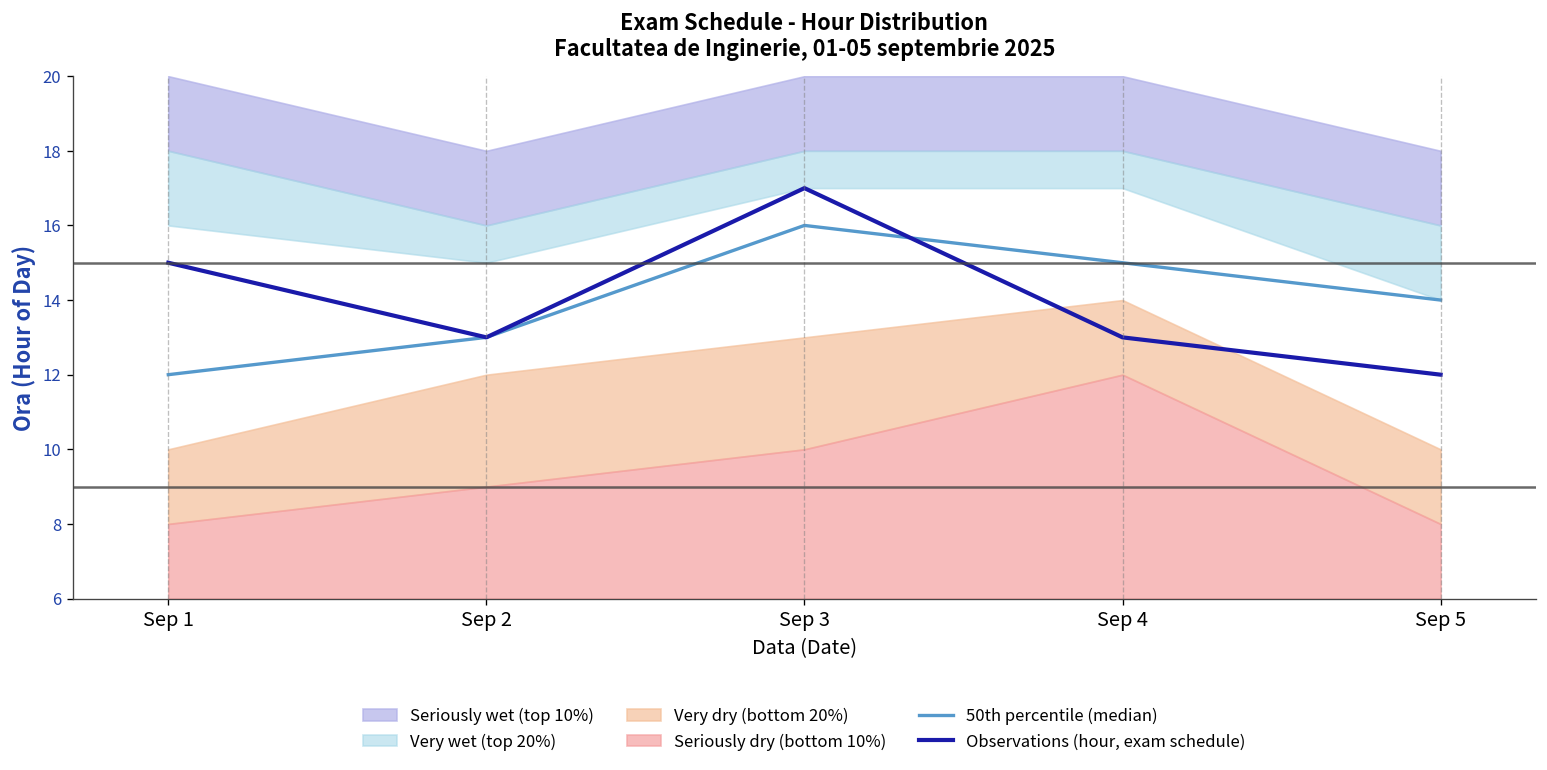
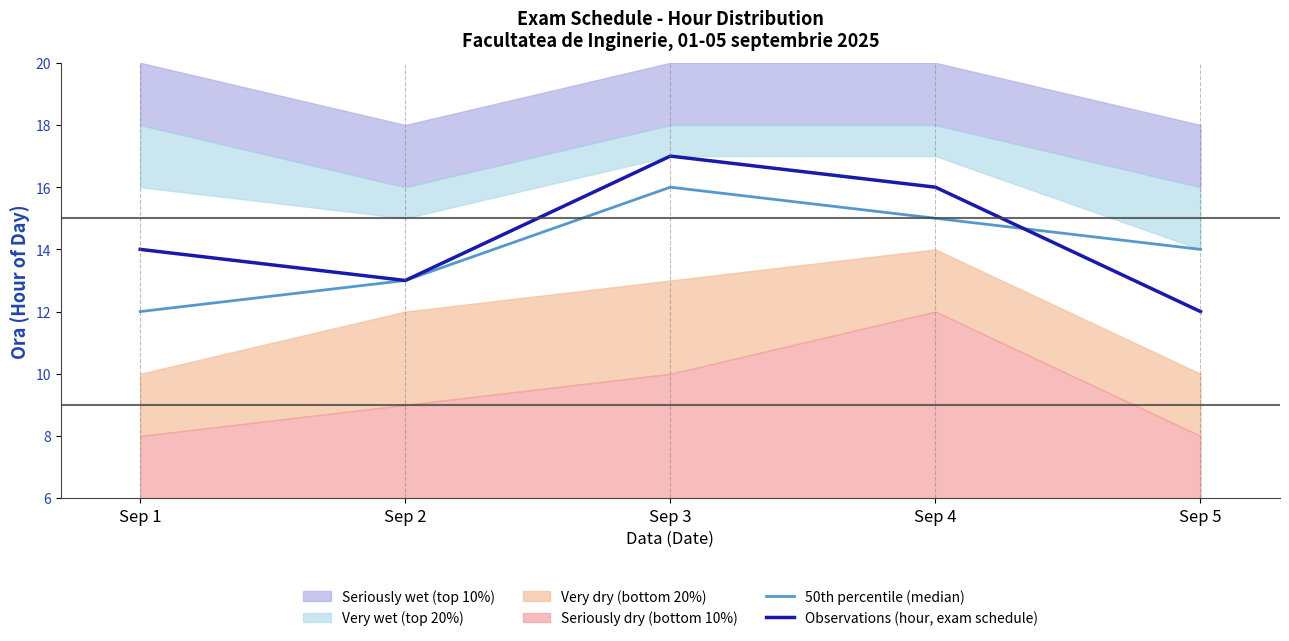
  {
    "50th percentile (median)": {
      "Sep 1": 12,
      "Sep 3": 16,
      "Sep 4": 15,
      "Sep 5": 14
    },
    "Observations (hour, exam schedule)": {
-     "Sep 1": 15,
+     "Sep 1": 14,
      "Sep 3": 17,
-     "Sep 4": 13,
+     "Sep 4": 16,
      "Sep 5": 12
    }
  }
